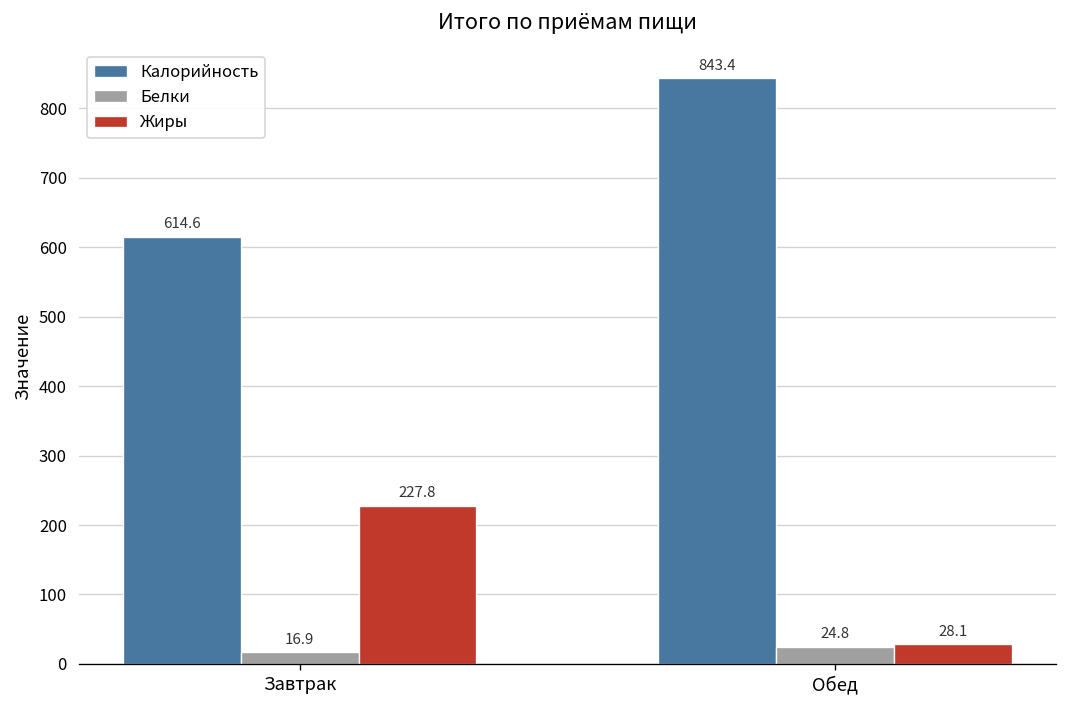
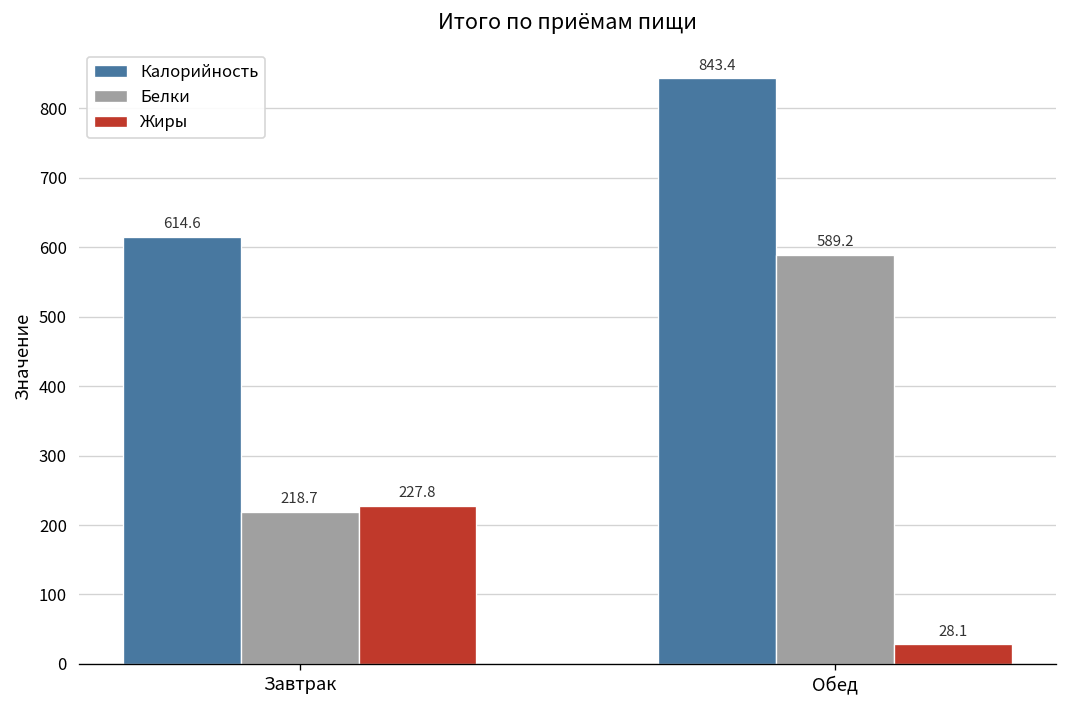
  {
    "Калорийность": {
      "Завтрак": 614.6,
      "Обед": 843.4
    },
    "Белки": {
-     "Завтрак": 16.9,
-     "Обед": 24.8
+     "Завтрак": 218.7,
+     "Обед": 589.2
    },
    "Жиры": {
      "Завтрак": 227.8,
      "Обед": 28.1
    }
  }
